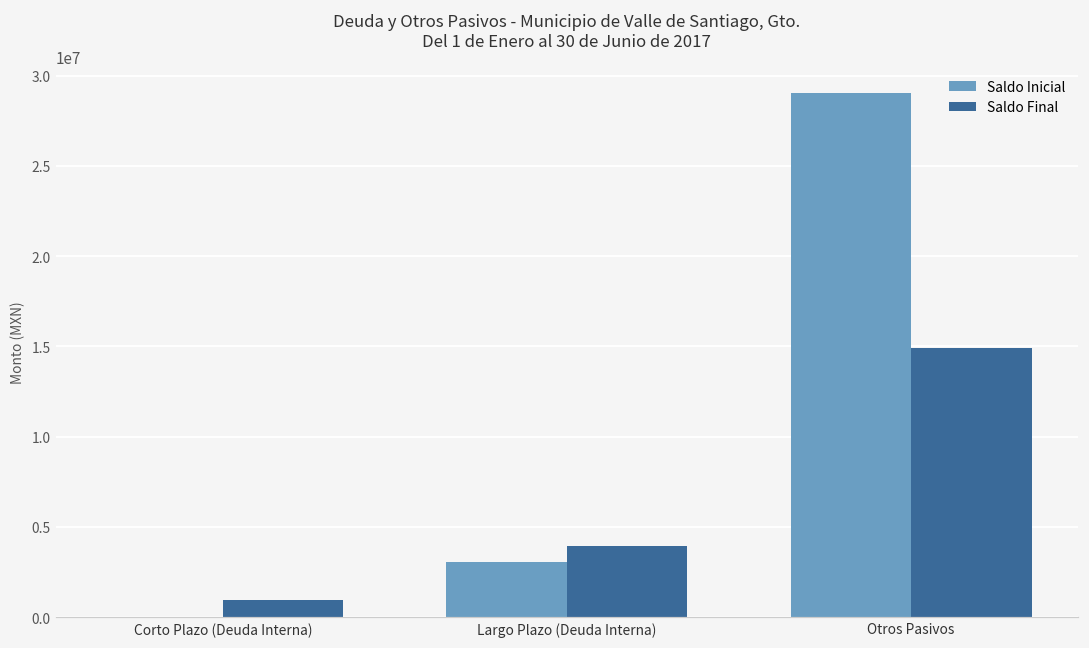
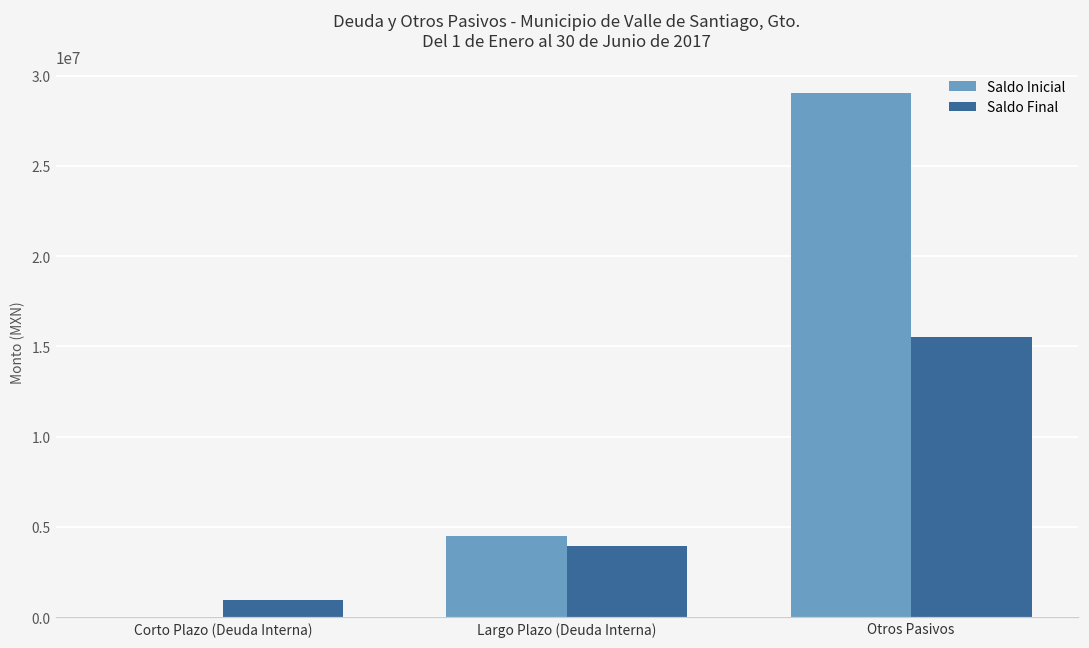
  {
    "Saldo Inicial": {
-     "Largo Plazo (Deuda Interna)": 3100000,
+     "Largo Plazo (Deuda Interna)": 4500000,
      "Otros Pasivos": 29000000
    },
    "Saldo Final": {
      "Corto Plazo (Deuda Interna)": 1000000,
      "Largo Plazo (Deuda Interna)": 3900000,
-     "Otros Pasivos": 14900000
+     "Otros Pasivos": 15500000
    }
  }
